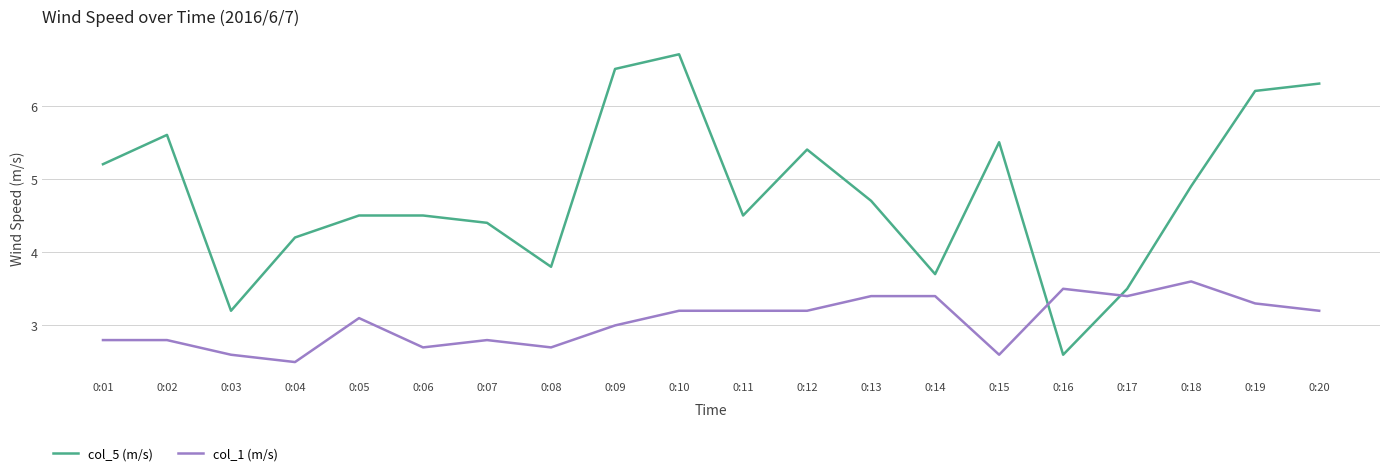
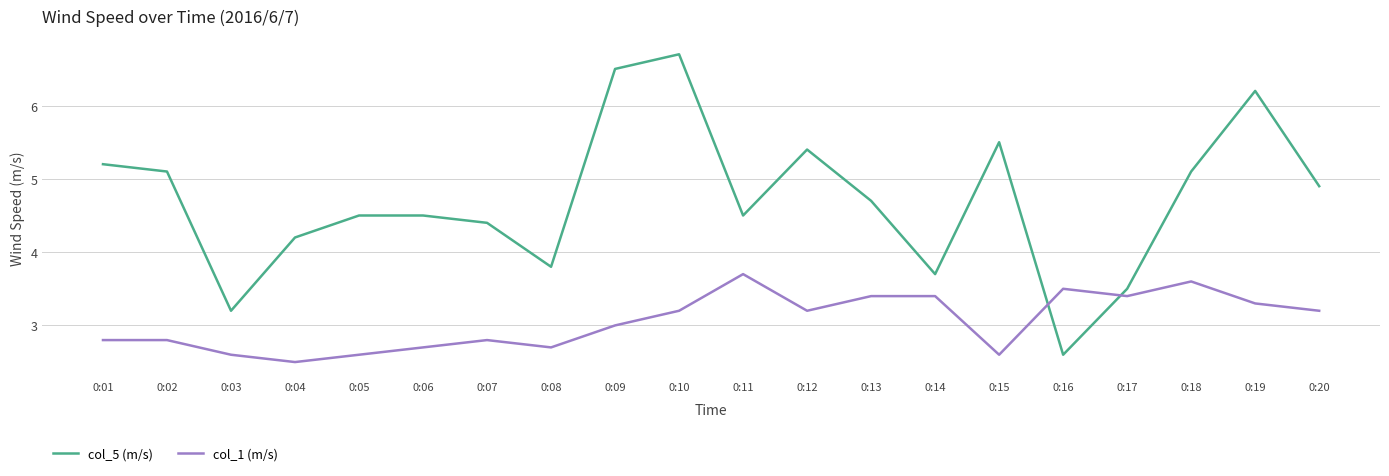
  {
    "col_5 (m/s)": {
      "0:01": 5.2,
-     "0:02": 5.6,
+     "0:02": 5.1,
      "0:03": 3.2,
      "0:04": 4.2,
      "0:05": 4.5,
      "0:06": 4.5,
      "0:07": 4.4,
      "0:08": 3.8,
      "0:09": 6.5,
      "0:10": 6.7,
      "0:11": 4.5,
      "0:12": 5.4,
      "0:13": 4.7,
      "0:14": 3.7,
      "0:15": 5.5,
      "0:16": 2.6,
      "0:17": 3.5,
-     "0:18": 4.9,
+     "0:18": 5.1,
      "0:19": 6.2,
-     "0:20": 6.3
+     "0:20": 4.9
    },
    "col_1 (m/s)": {
      "0:01": 2.8,
      "0:02": 2.8,
      "0:03": 2.6,
      "0:04": 2.5,
-     "0:05": 3.1,
+     "0:05": 2.6,
      "0:06": 2.7,
      "0:07": 2.8,
      "0:08": 2.7,
      "0:09": 3.0,
      "0:10": 3.2,
-     "0:11": 3.2,
+     "0:11": 3.7,
      "0:12": 3.2,
      "0:13": 3.4,
      "0:14": 3.4,
      "0:15": 2.6,
      "0:16": 3.5,
      "0:17": 3.4,
      "0:18": 3.6,
      "0:19": 3.3,
      "0:20": 3.2
    }
  }
